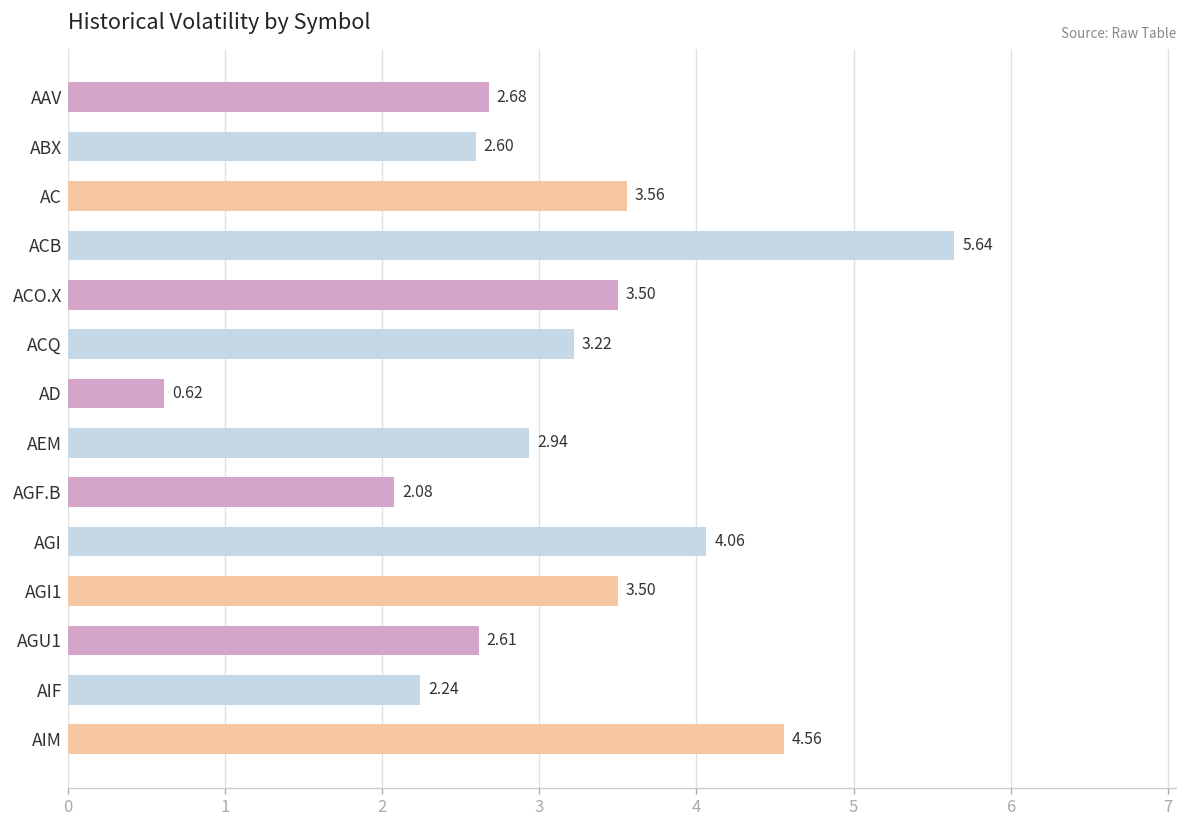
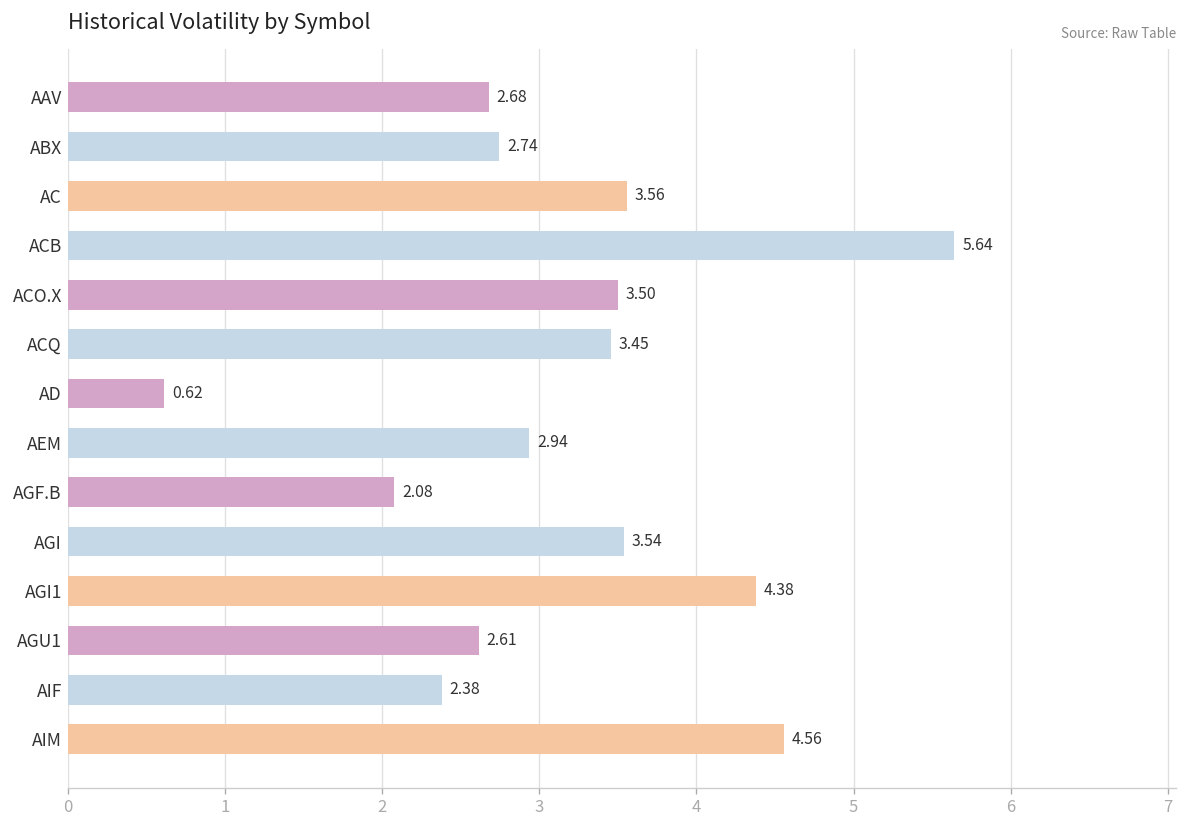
  {
    "AAV": 2.68,
-   "ABX": 2.60,
+   "ABX": 2.74,
    "AC": 3.56,
    "ACB": 5.64,
    "ACO.X": 3.50,
-   "ACQ": 3.22,
+   "ACQ": 3.45,
    "AD": 0.62,
    "AEM": 2.94,
    "AGF.B": 2.08,
-   "AGI": 4.06,
-   "AGI1": 3.50,
+   "AGI": 3.54,
+   "AGI1": 4.38,
    "AGU1": 2.61,
-   "AIF": 2.24,
+   "AIF": 2.38,
    "AIM": 4.56
  }
